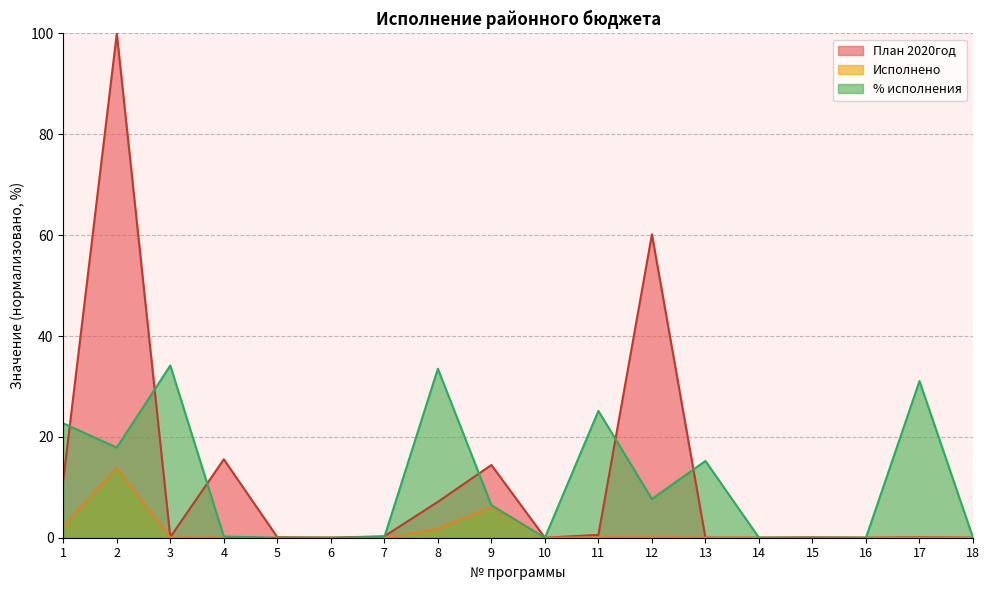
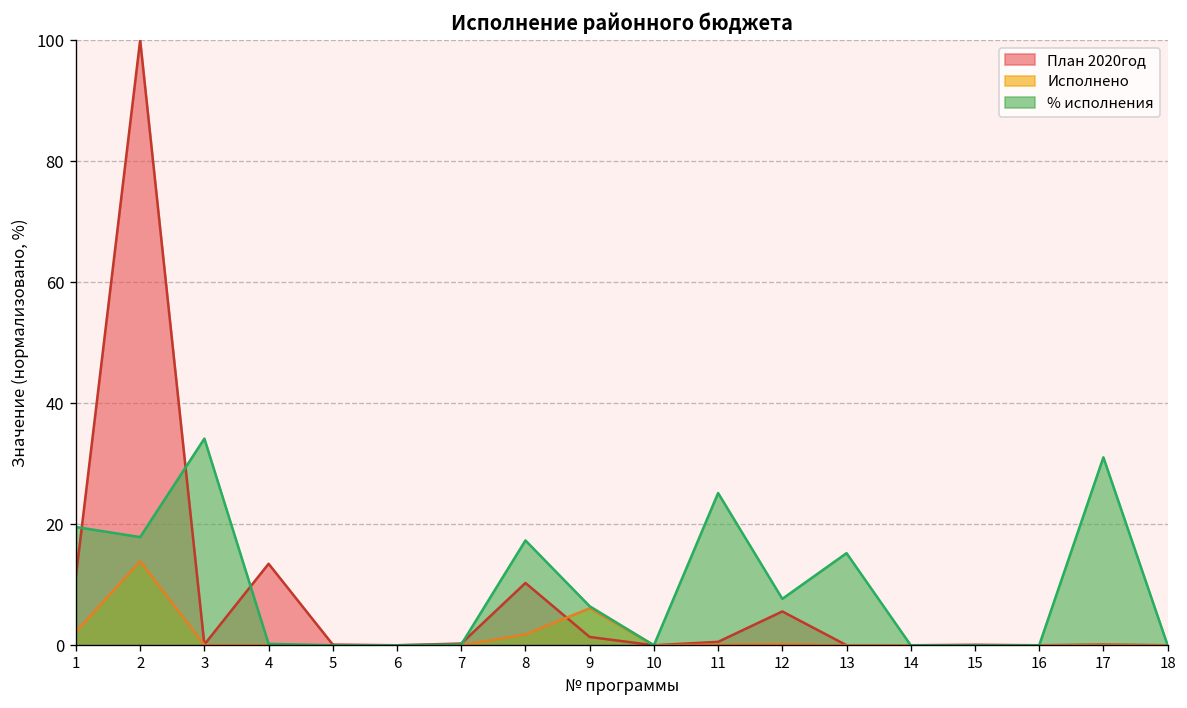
  {
    "План 2020год": {
      "1": 11,
      "2": 100,
-     "4": 16,
-     "8": 7,
-     "9": 14,
-     "12": 60
+     "4": 13,
+     "8": 10,
+     "9": 1,
+     "12": 6
    },
    "Исполнено": {
      "1": 2,
      "2": 14,
      "8": 2,
      "12": 0
    },
    "% исполнения": {
-     "1": 23,
+     "1": 20,
      "2": 18,
      "3": 34,
-     "8": 34,
+     "8": 17,
      "11": 25,
      "12": 8,
      "13": 15,
      "17": 31
    }
  }
